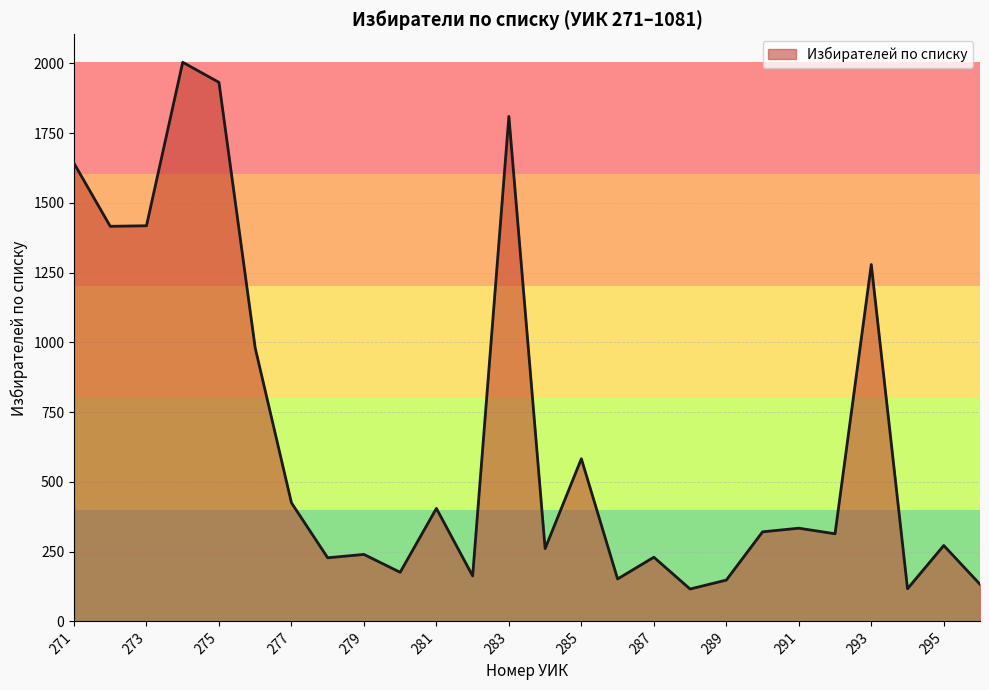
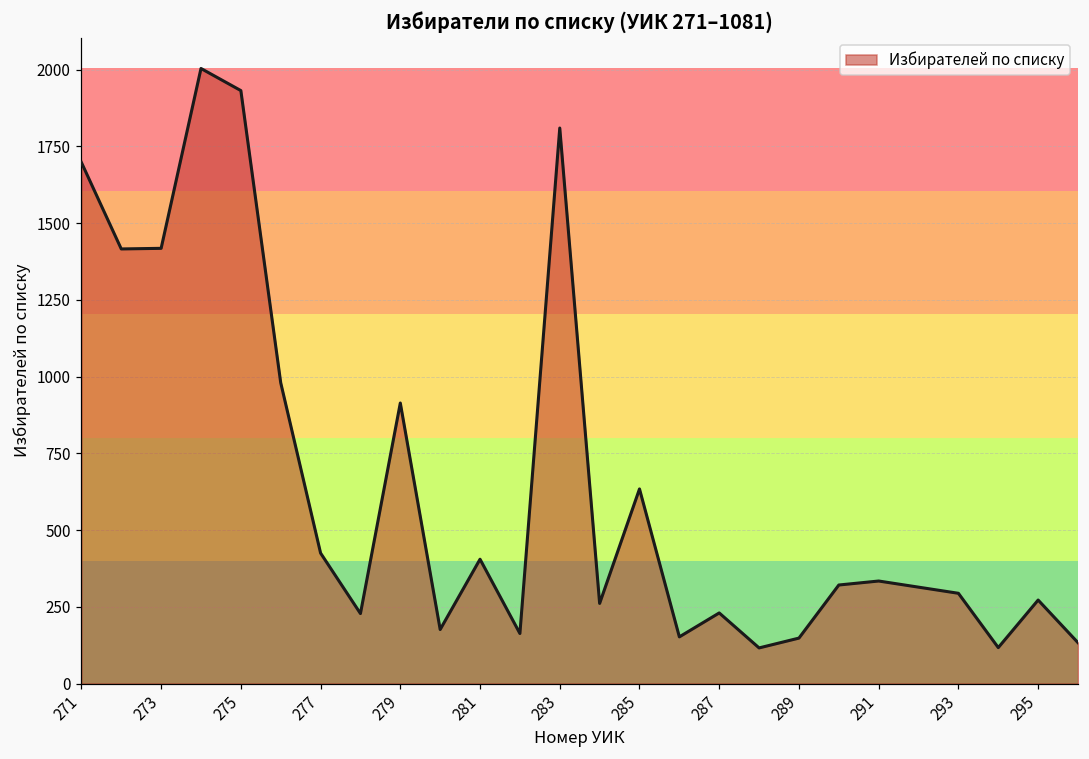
  {
-   "271": 1640,
+   "271": 1700,
    "273": 1420,
    "275": 1930,
    "277": 430,
-   "279": 240,
+   "279": 910,
    "281": 410,
    "283": 1810,
-   "285": 580,
+   "285": 630,
    "287": 230,
    "289": 150,
    "291": 330,
-   "293": 1280,
+   "293": 290,
    "295": 270
  }
